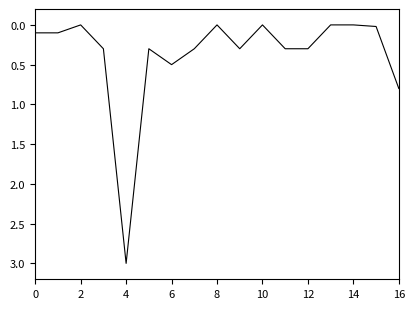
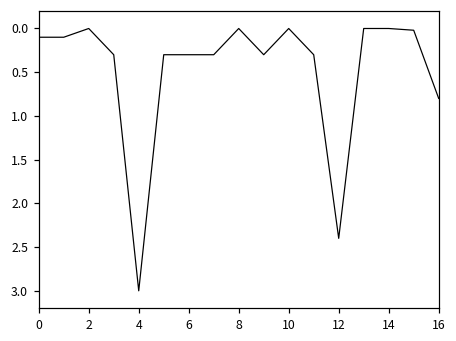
  {
    "0": 0.1,
    "2": 0.0,
    "4": 3.0,
-   "6": 0.5,
+   "6": 0.3,
    "8": 0.0,
    "10": 0.0,
-   "12": 0.3,
+   "12": 2.4,
    "14": 0.0,
    "16": 0.8
  }
